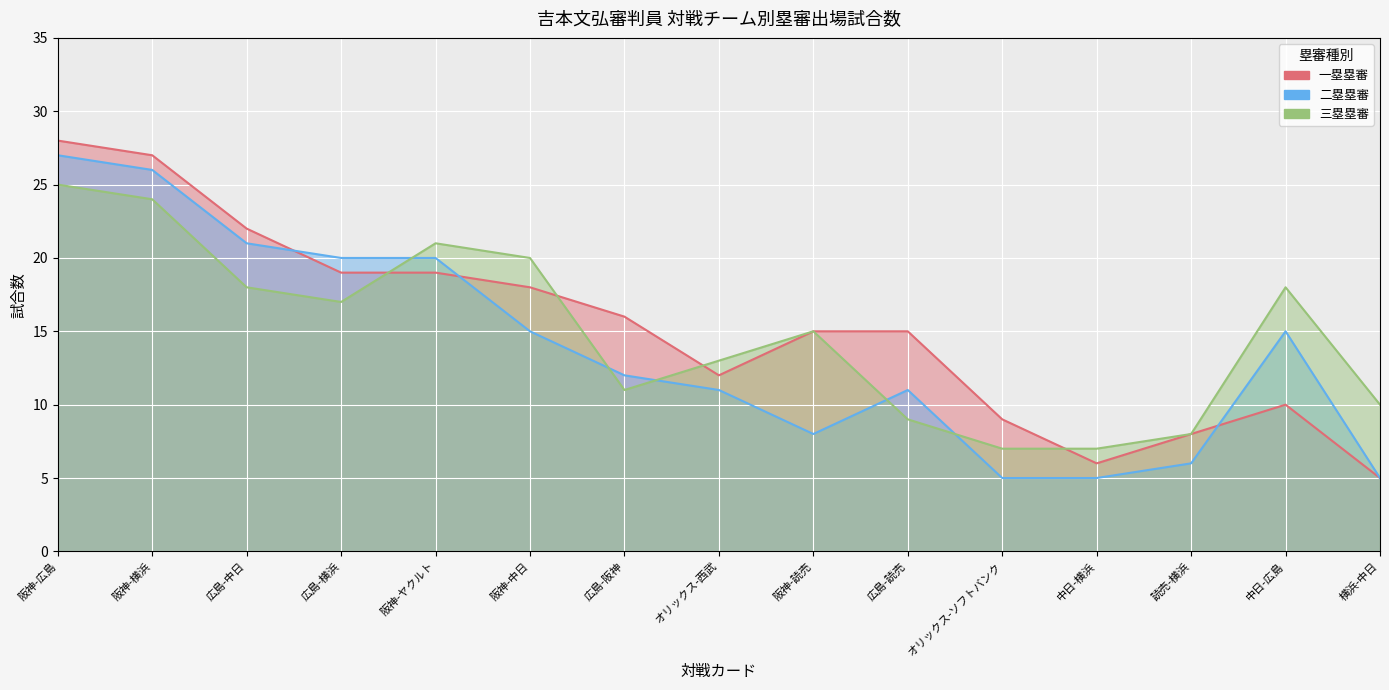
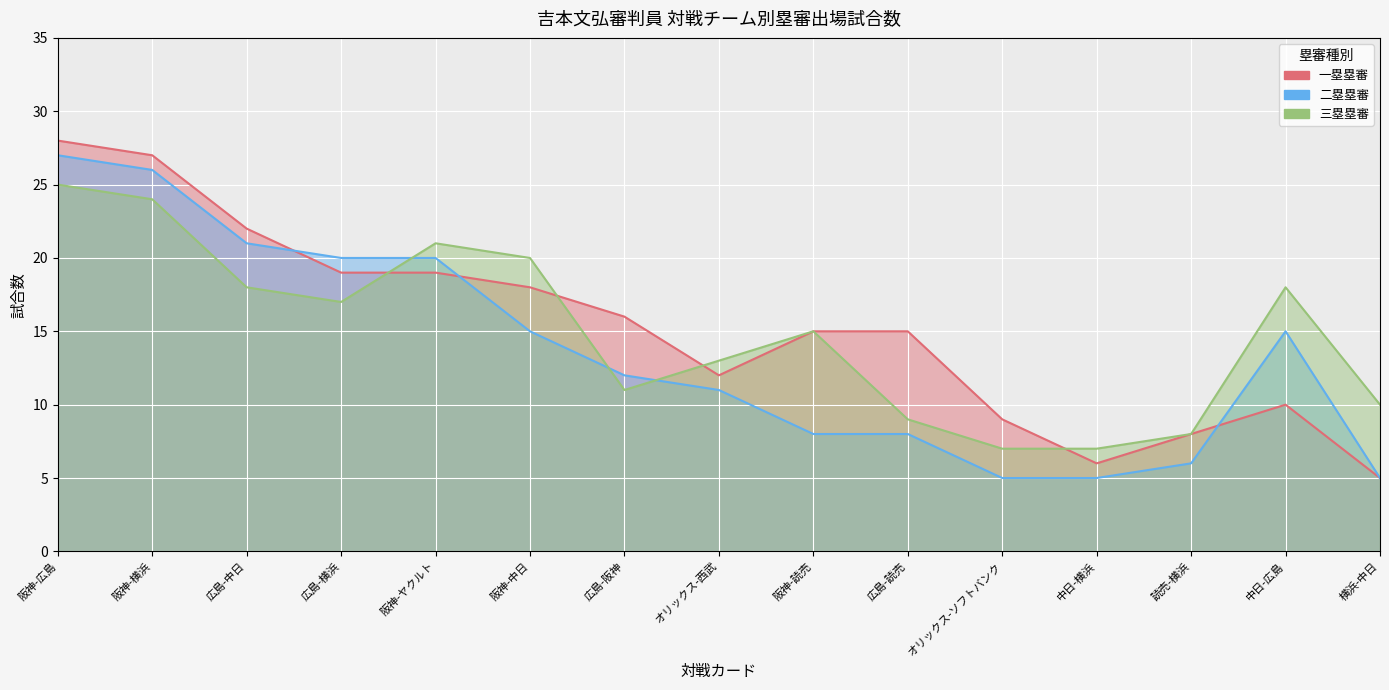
  {
    "一塁塁審": {
      "阪神-広島": 28,
      "阪神-横浜": 27,
      "広島-中日": 22,
      "広島-横浜": 19,
      "阪神-ヤクルト": 19,
      "阪神-中日": 18,
      "広島-阪神": 16,
      "オリックス-西武": 12,
      "広島-読売": 15,
      "オリックス-ソフトバンク": 9,
      "中日-横浜": 6,
      "中日-広島": 10
    },
    "二塁塁審": {
      "阪神-広島": 27,
      "阪神-横浜": 26,
      "広島-中日": 21,
      "広島-横浜": 20,
      "阪神-ヤクルト": 20,
      "阪神-中日": 15,
      "広島-阪神": 12,
      "オリックス-西武": 11,
      "阪神-読売": 8,
-     "広島-読売": 11,
+     "広島-読売": 8,
      "オリックス-ソフトバンク": 5,
      "中日-横浜": 5,
      "読売-横浜": 6,
      "中日-広島": 15
    },
    "三塁塁審": {
      "阪神-広島": 25,
      "阪神-横浜": 24,
      "広島-中日": 18,
      "広島-横浜": 17,
      "阪神-ヤクルト": 21,
      "阪神-中日": 20,
      "広島-阪神": 11,
      "オリックス-西武": 13,
      "広島-読売": 9,
      "オリックス-ソフトバンク": 7,
      "中日-横浜": 7,
      "中日-広島": 18,
      "横浜-中日": 10
    }
  }
